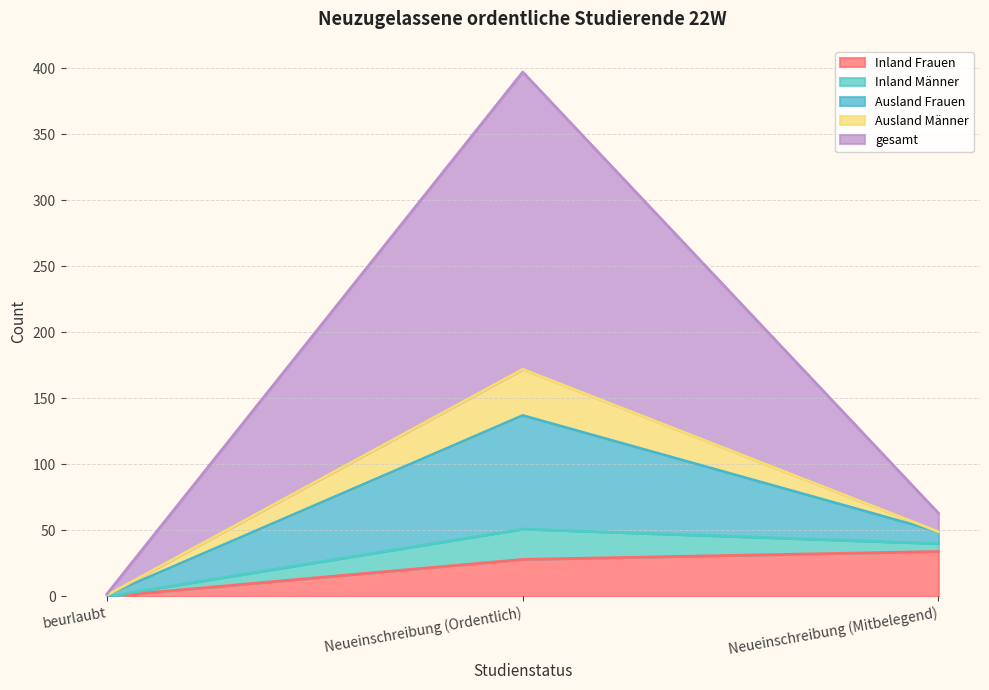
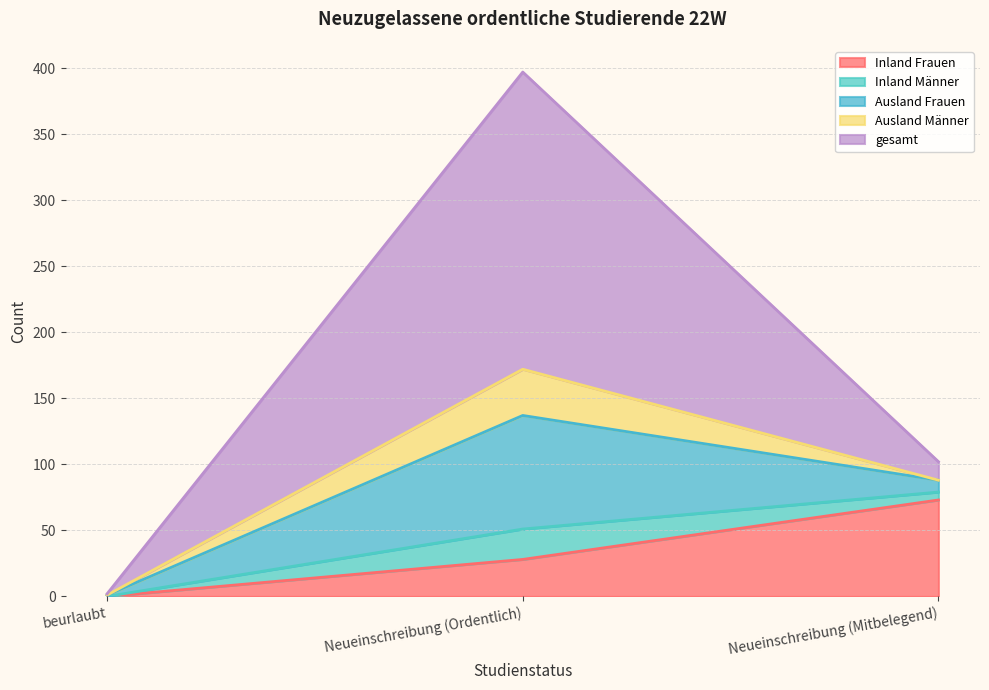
  {
    "Inland Frauen": {
      "Neueinschreibung (Ordentlich)": 28,
-     "Neueinschreibung (Mitbelegend)": 34
+     "Neueinschreibung (Mitbelegend)": 73
    },
    "Ausland Männer": {
      "Neueinschreibung (Ordentlich)": 35
    },
    "gesamt": {
      "Neueinschreibung (Ordentlich)": 225,
      "Neueinschreibung (Mitbelegend)": 14
    }
  }
